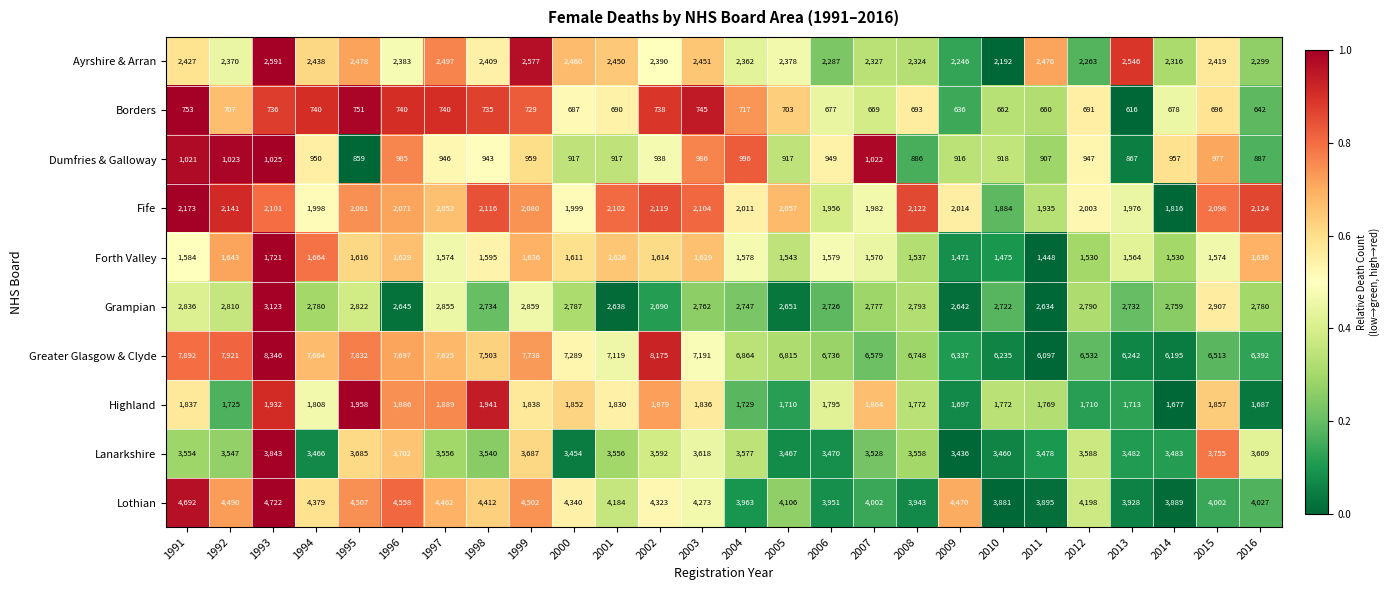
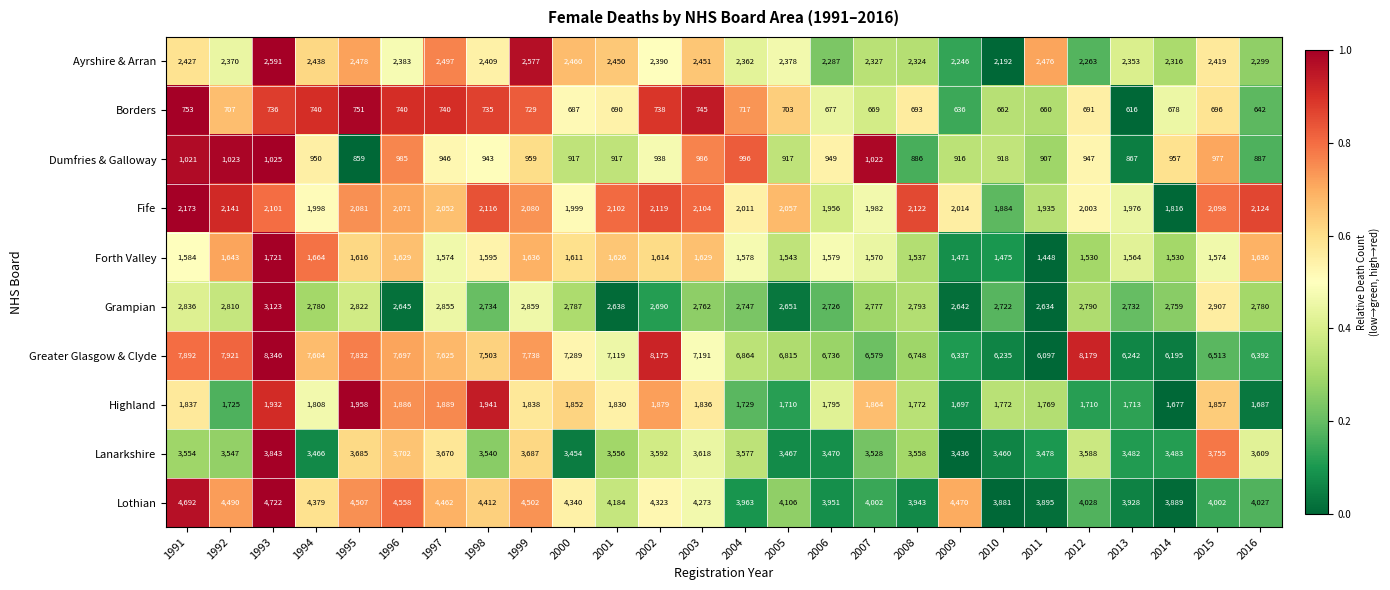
  {
    "Ayrshire & Arran": {
      "1991": "2,427",
      "1992": "2,370",
      "1993": "2,591",
      "1994": "2,438",
      "1995": "2,478",
      "1996": "2,383",
      "1997": "2,497",
      "1998": "2,409",
      "1999": "2,577",
      "2000": "2,460",
      "2001": "2,450",
      "2002": "2,390",
      "2003": "2,451",
      "2004": "2,362",
      "2005": "2,378",
      "2006": "2,287",
      "2007": "2,327",
      "2008": "2,324",
      "2009": "2,246",
      "2010": "2,192",
      "2011": "2,476",
      "2012": "2,263",
-     "2013": "2,546",
+     "2013": "2,353",
      "2014": "2,316",
      "2015": "2,419",
      "2016": "2,299"
    },
    "Greater Glasgow & Clyde": {
      "1991": "7,892",
      "1992": "7,921",
      "1993": "8,346",
      "1994": "7,604",
      "1995": "7,832",
      "1996": "7,697",
      "1997": "7,625",
      "1998": "7,503",
      "1999": "7,738",
      "2000": "7,289",
      "2001": "7,119",
      "2002": "8,175",
      "2003": "7,191",
      "2004": "6,864",
      "2005": "6,815",
      "2006": "6,736",
      "2007": "6,579",
      "2008": "6,748",
      "2009": "6,337",
      "2010": "6,235",
      "2011": "6,097",
-     "2012": "6,532",
+     "2012": "8,179",
      "2013": "6,242",
      "2014": "6,195",
      "2015": "6,513",
      "2016": "6,392"
    },
    "Lanarkshire": {
      "1991": "3,554",
      "1992": "3,547",
      "1993": "3,843",
      "1994": "3,466",
      "1995": "3,685",
      "1996": "3,702",
-     "1997": "3,556",
+     "1997": "3,670",
      "1998": "3,540",
      "1999": "3,687",
      "2000": "3,454",
      "2001": "3,556",
      "2002": "3,592",
      "2003": "3,618",
      "2004": "3,577",
      "2005": "3,467",
      "2006": "3,470",
      "2007": "3,528",
      "2008": "3,558",
      "2009": "3,436",
      "2010": "3,460",
      "2011": "3,478",
      "2012": "3,588",
      "2013": "3,482",
      "2014": "3,483",
      "2015": "3,755",
      "2016": "3,609"
    },
    "Lothian": {
      "1991": "4,692",
      "1992": "4,490",
      "1993": "4,722",
      "1994": "4,379",
      "1995": "4,507",
      "1996": "4,558",
      "1997": "4,462",
      "1998": "4,412",
      "1999": "4,502",
      "2000": "4,340",
      "2001": "4,184",
      "2002": "4,323",
      "2003": "4,273",
      "2004": "3,963",
      "2005": "4,106",
      "2006": "3,951",
      "2007": "4,002",
      "2008": "3,943",
      "2009": "4,470",
      "2010": "3,881",
      "2011": "3,895",
-     "2012": "4,198",
+     "2012": "4,028",
      "2013": "3,928",
      "2014": "3,889",
      "2015": "4,002",
      "2016": "4,027"
    }
  }
